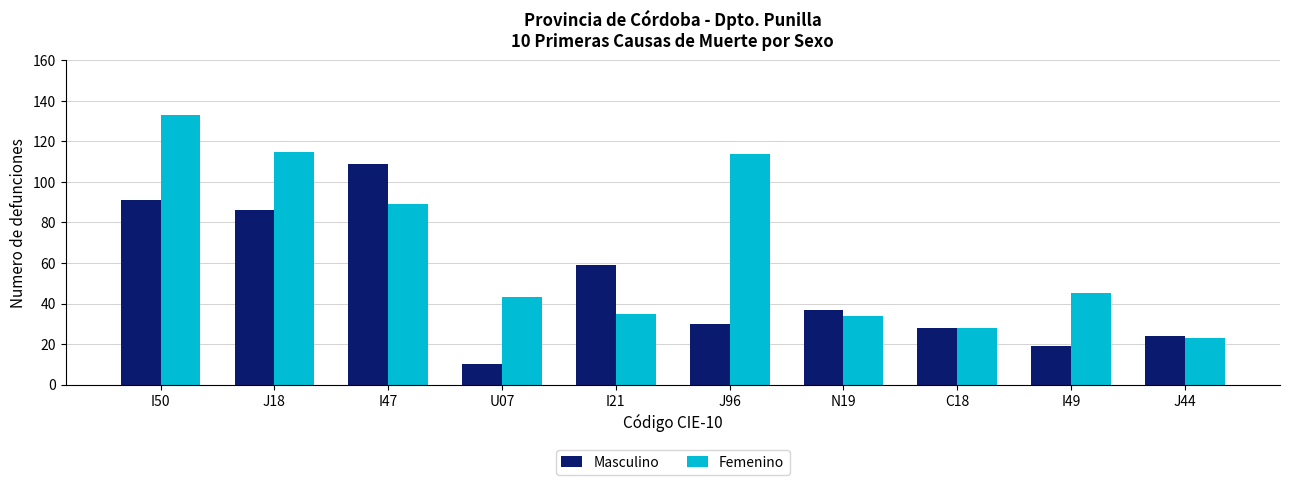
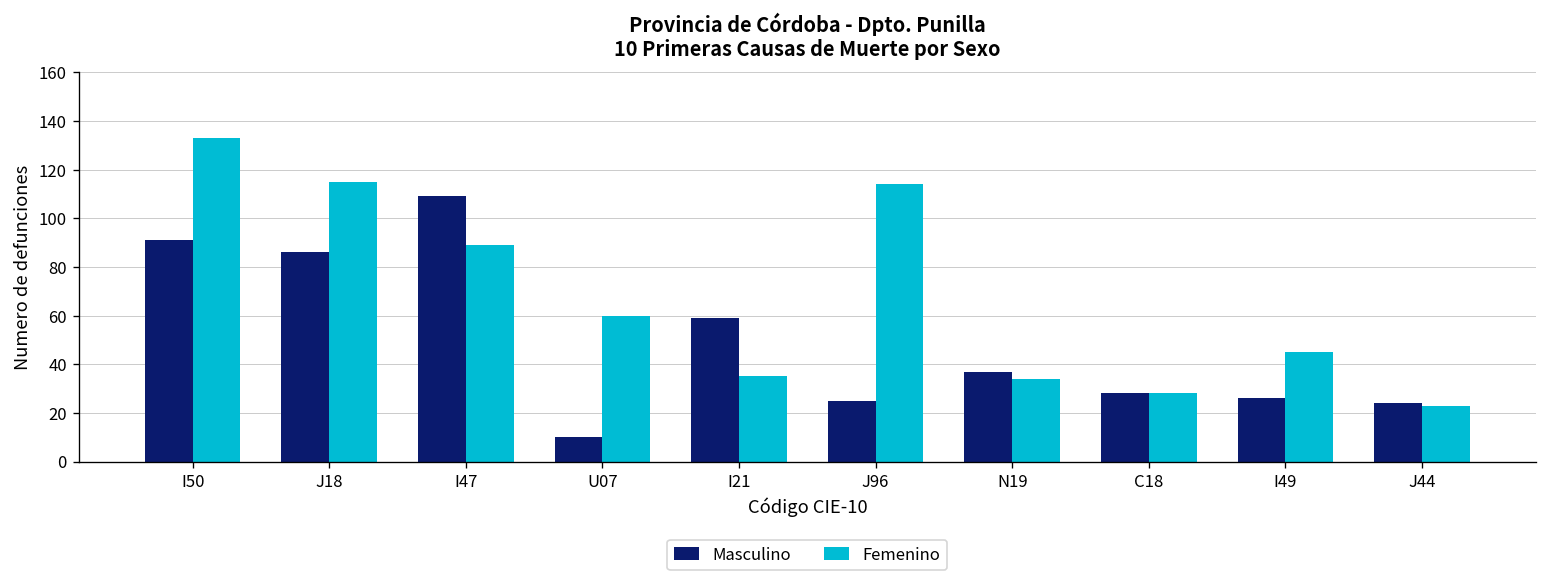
  {
    "Masculino": {
      "I50": 91,
      "J18": 86,
      "I47": 109,
      "U07": 10,
      "I21": 59,
-     "J96": 30,
+     "J96": 25,
      "N19": 37,
      "C18": 28,
-     "I49": 19,
+     "I49": 26,
      "J44": 24
    },
    "Femenino": {
      "I50": 133,
      "J18": 115,
      "I47": 89,
-     "U07": 43,
+     "U07": 60,
      "I21": 35,
      "J96": 114,
      "N19": 34,
      "C18": 28,
      "I49": 45,
      "J44": 23
    }
  }
